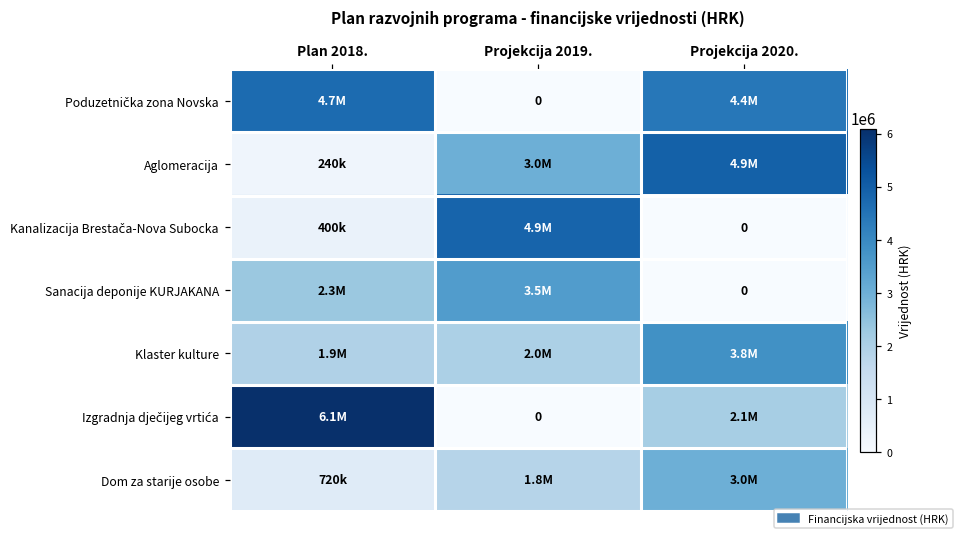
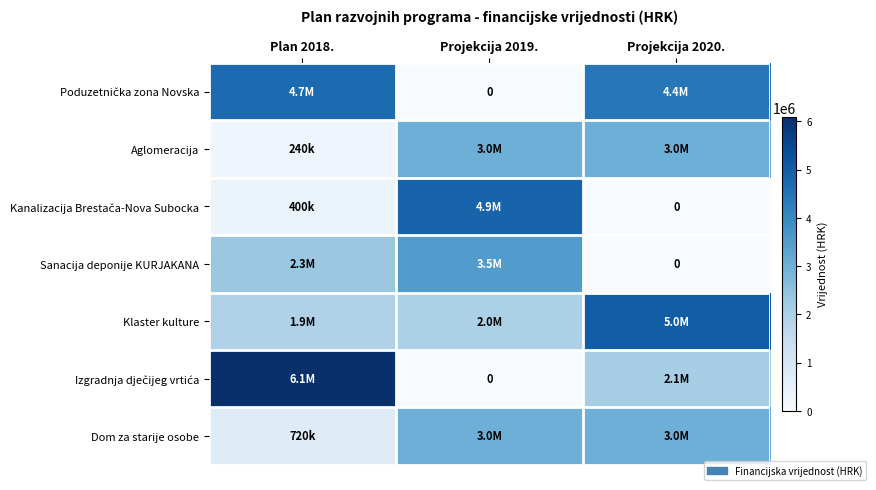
  {
    "Poduzetnička zona Novska": {
      "Plan 2018.": "4.7M",
      "Projekcija 2019.": "0",
      "Projekcija 2020.": "4.4M"
    },
    "Aglomeracija": {
      "Plan 2018.": "240k",
      "Projekcija 2019.": "3.0M",
-     "Projekcija 2020.": "4.9M"
+     "Projekcija 2020.": "3.0M"
    },
    "Kanalizacija Brestača-Nova Subocka": {
      "Plan 2018.": "400k",
      "Projekcija 2019.": "4.9M",
      "Projekcija 2020.": "0"
    },
    "Sanacija deponije KURJAKANA": {
      "Plan 2018.": "2.3M",
      "Projekcija 2019.": "3.5M",
      "Projekcija 2020.": "0"
    },
    "Klaster kulture": {
      "Plan 2018.": "1.9M",
      "Projekcija 2019.": "2.0M",
-     "Projekcija 2020.": "3.8M"
+     "Projekcija 2020.": "5.0M"
    },
    "Izgradnja dječijeg vrtića": {
      "Plan 2018.": "6.1M",
      "Projekcija 2019.": "0",
      "Projekcija 2020.": "2.1M"
    },
    "Dom za starije osobe": {
      "Plan 2018.": "720k",
-     "Projekcija 2019.": "1.8M",
+     "Projekcija 2019.": "3.0M",
      "Projekcija 2020.": "3.0M"
    }
  }
